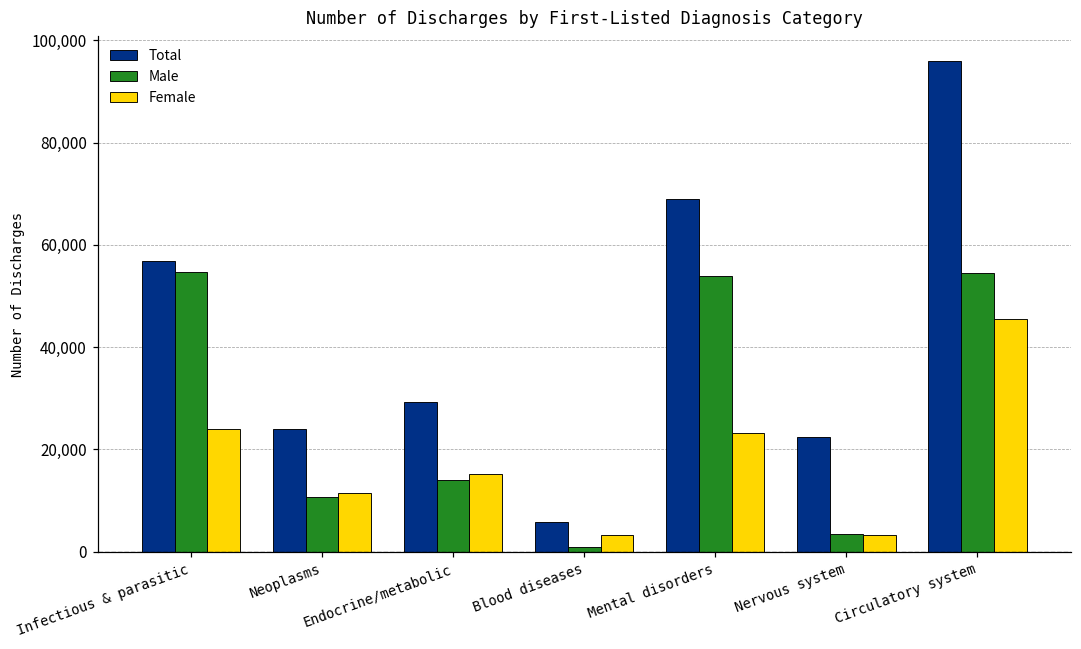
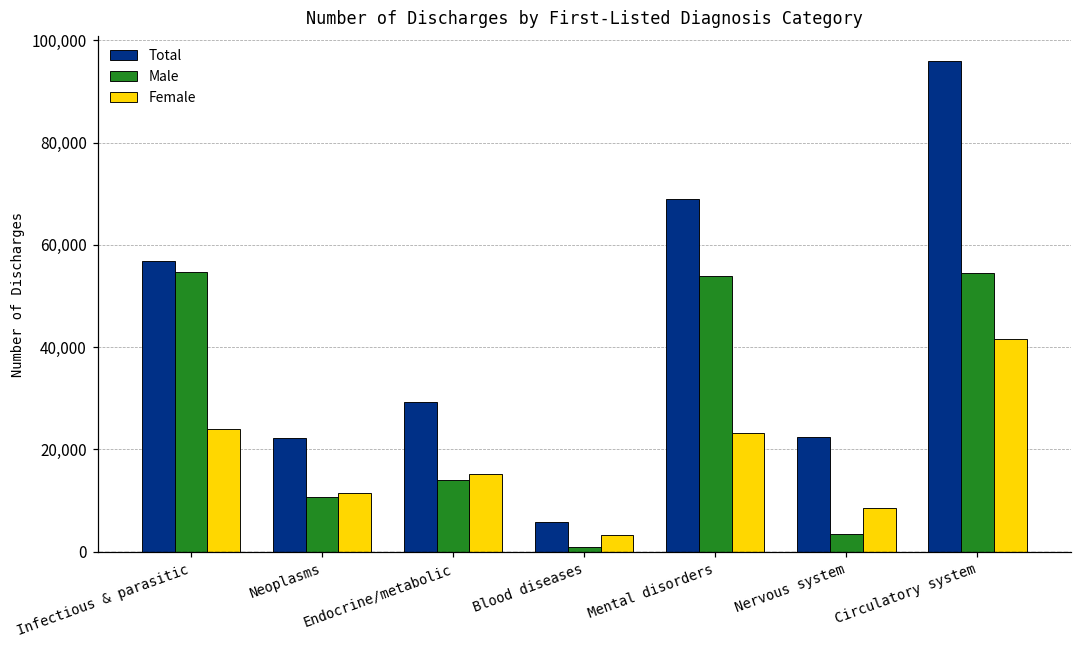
  {
    "Total": {
      "Infectious & parasitic": "57,000",
-     "Neoplasms": "24,000",
+     "Neoplasms": "22,000",
      "Endocrine/metabolic": "29,000",
      "Blood diseases": "6,000",
      "Mental disorders": "69,000",
      "Nervous system": "22,000",
      "Circulatory system": "96,000"
    },
    "Male": {
      "Infectious & parasitic": "55,000",
      "Neoplasms": "11,000",
      "Endocrine/metabolic": "14,000",
      "Blood diseases": "1,000",
      "Mental disorders": "54,000",
      "Nervous system": "3,000",
      "Circulatory system": "54,000"
    },
    "Female": {
      "Infectious & parasitic": "24,000",
      "Neoplasms": "11,000",
      "Endocrine/metabolic": "15,000",
      "Blood diseases": "3,000",
      "Mental disorders": "23,000",
-     "Nervous system": "3,000",
-     "Circulatory system": "46,000"
+     "Nervous system": "9,000",
+     "Circulatory system": "42,000"
    }
  }
